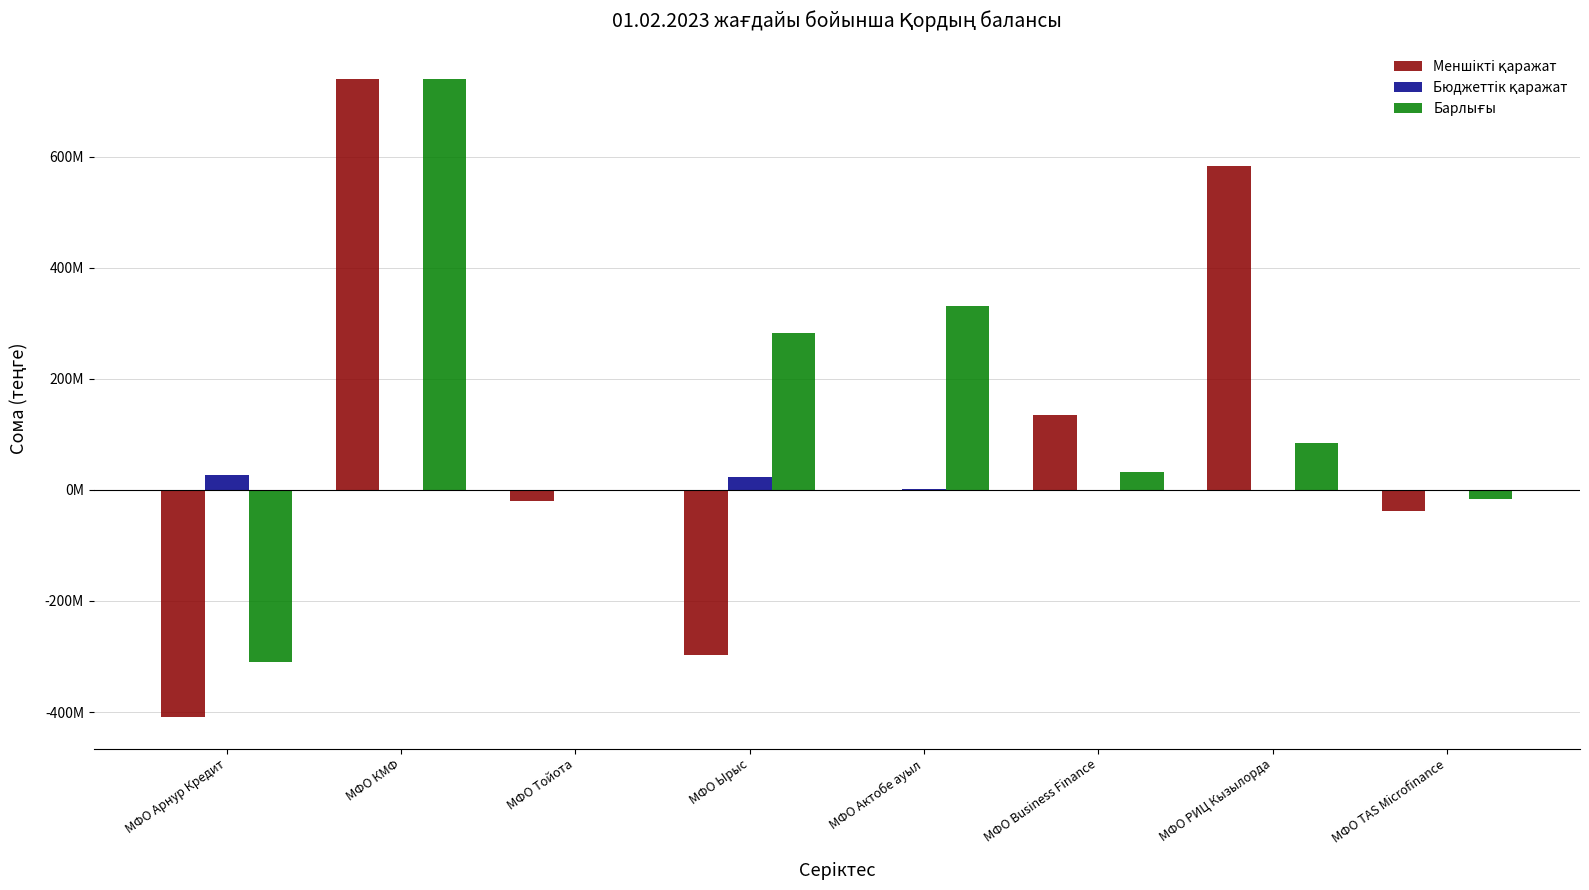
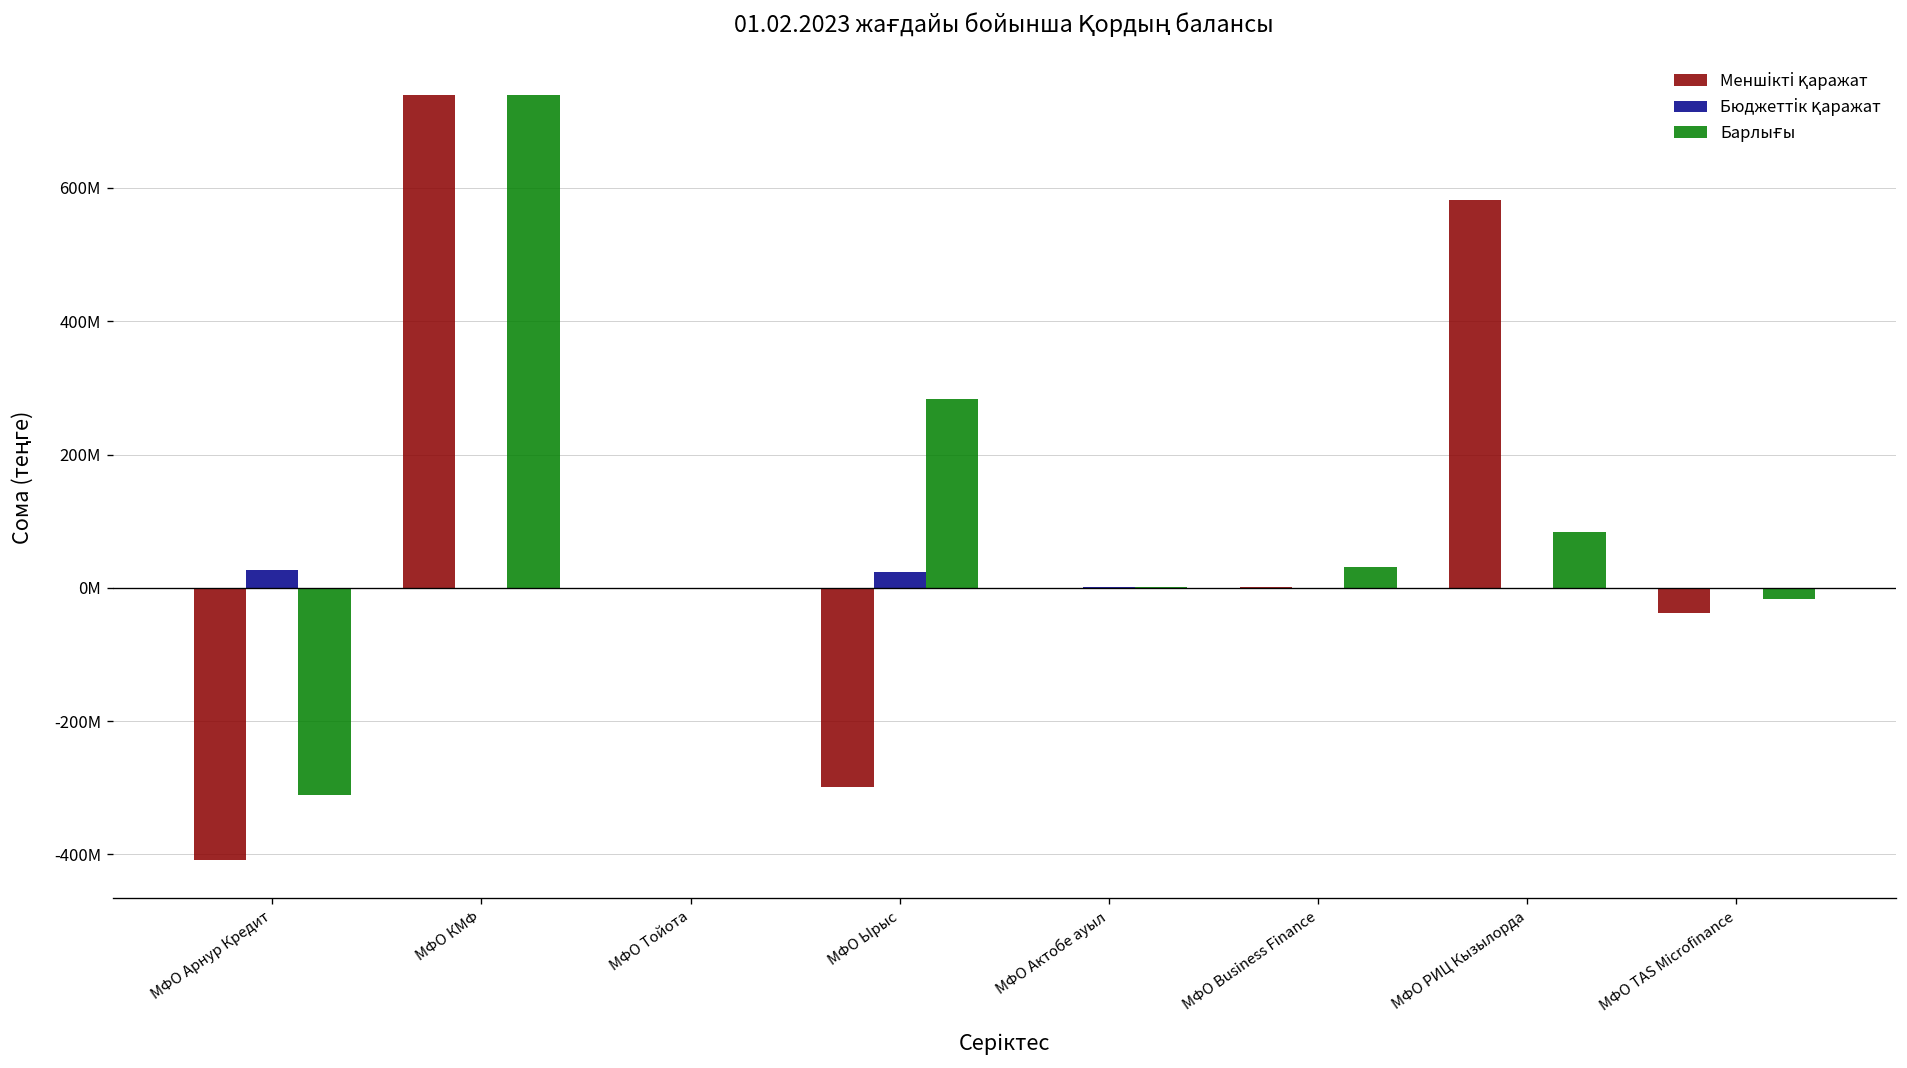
  {
    "Меншікті қаражат": {
      "МФО Арнур Кредит": -410000000,
      "МФО КМФ": 740000000,
-     "МФО Тойота": -20000000,
+     "МФО Тойота": 0,
      "МФО Ырыс": -300000000,
      "МФО Актобе ауыл": 0,
-     "МФО Business Finance": 130000000,
+     "МФО Business Finance": 0,
      "МФО РИЦ Кызылорда": 580000000,
      "МФО TAS Microfinance": -40000000
    },
    "Бюджеттік қаражат": {
      "МФО Арнур Кредит": 30000000,
      "МФО КМФ": 0,
      "МФО Тойота": 0,
      "МФО Ырыс": 20000000,
      "МФО Business Finance": 0,
      "МФО РИЦ Кызылорда": 0,
      "МФО TAS Microfinance": 0
    },
    "Барлығы": {
      "МФО Арнур Кредит": -310000000,
      "МФО КМФ": 740000000,
      "МФО Ырыс": 280000000,
-     "МФО Актобе ауыл": 330000000,
+     "МФО Актобе ауыл": 0,
      "МФО Business Finance": 30000000,
      "МФО РИЦ Кызылорда": 80000000,
      "МФО TAS Microfinance": -20000000
    }
  }
